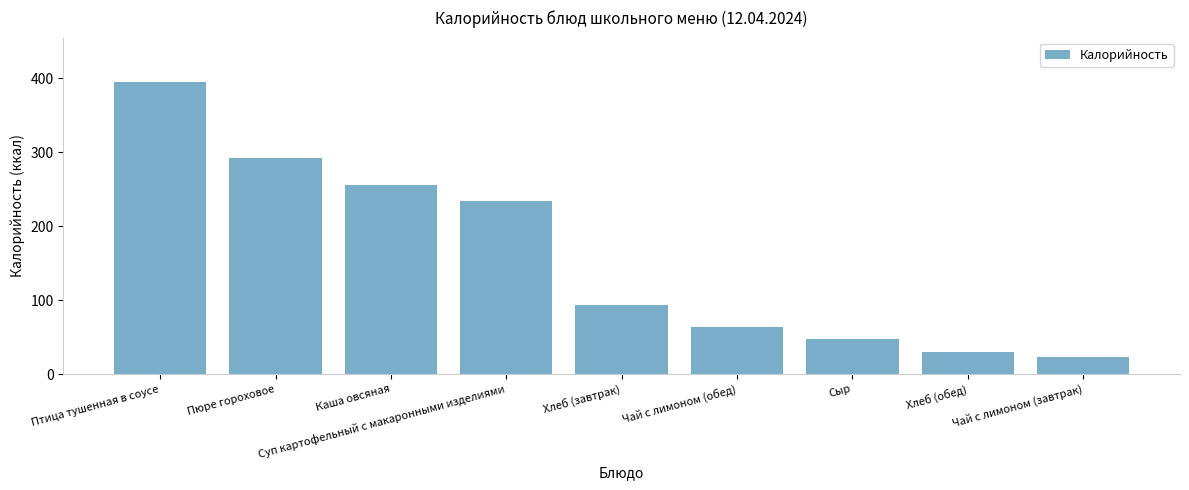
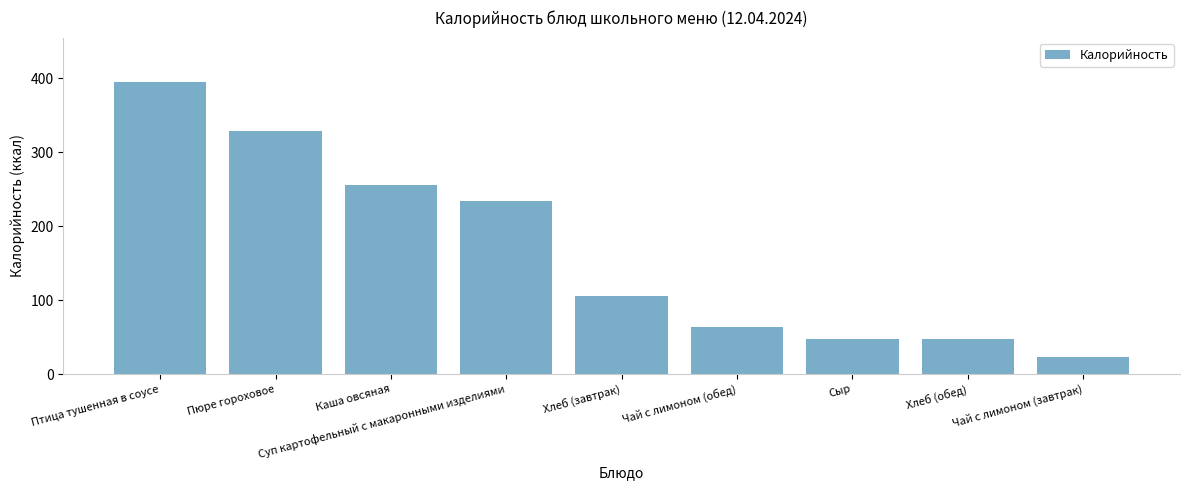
  {
    "Птица тушенная в соусе": 400,
-   "Пюре гороховое": 290,
+   "Пюре гороховое": 330,
    "Каша овсяная": 250,
    "Суп картофельный с макаронными изделиями": 230,
-   "Хлеб (завтрак)": 90,
+   "Хлеб (завтрак)": 110,
    "Чай с лимоном (обед)": 60,
    "Сыр": 50,
-   "Хлеб (обед)": 30,
+   "Хлеб (обед)": 50,
    "Чай с лимоном (завтрак)": 20
  }
